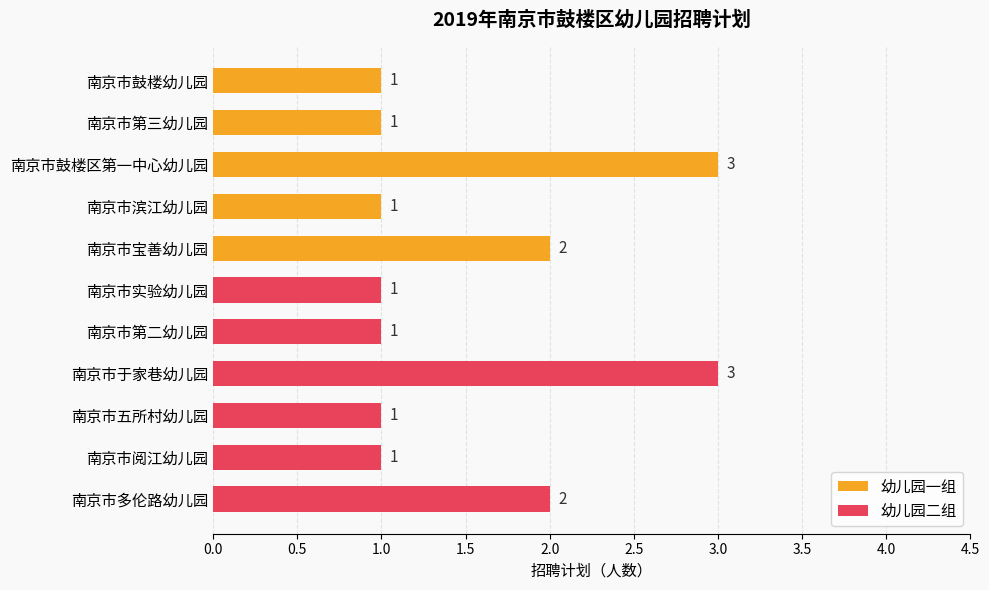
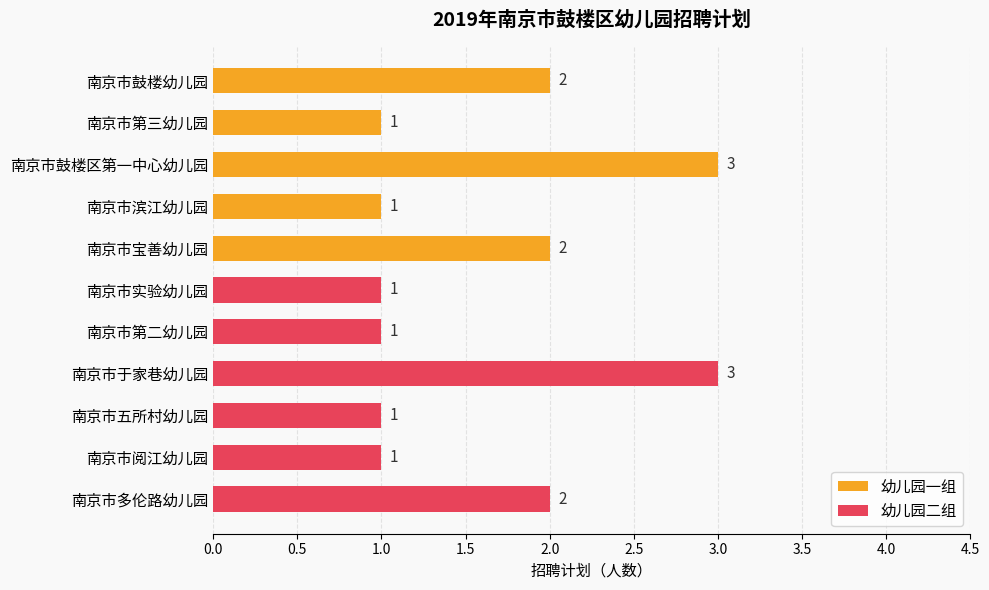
  {
    "幼儿园一组": {
-     "南京市鼓楼幼儿园": 1,
+     "南京市鼓楼幼儿园": 2,
      "南京市第三幼儿园": 1,
      "南京市鼓楼区第一中心幼儿园": 3,
      "南京市滨江幼儿园": 1,
      "南京市宝善幼儿园": 2
    },
    "幼儿园二组": {
      "南京市实验幼儿园": 1,
      "南京市第二幼儿园": 1,
      "南京市于家巷幼儿园": 3,
      "南京市五所村幼儿园": 1,
      "南京市阅江幼儿园": 1,
      "南京市多伦路幼儿园": 2
    }
  }
